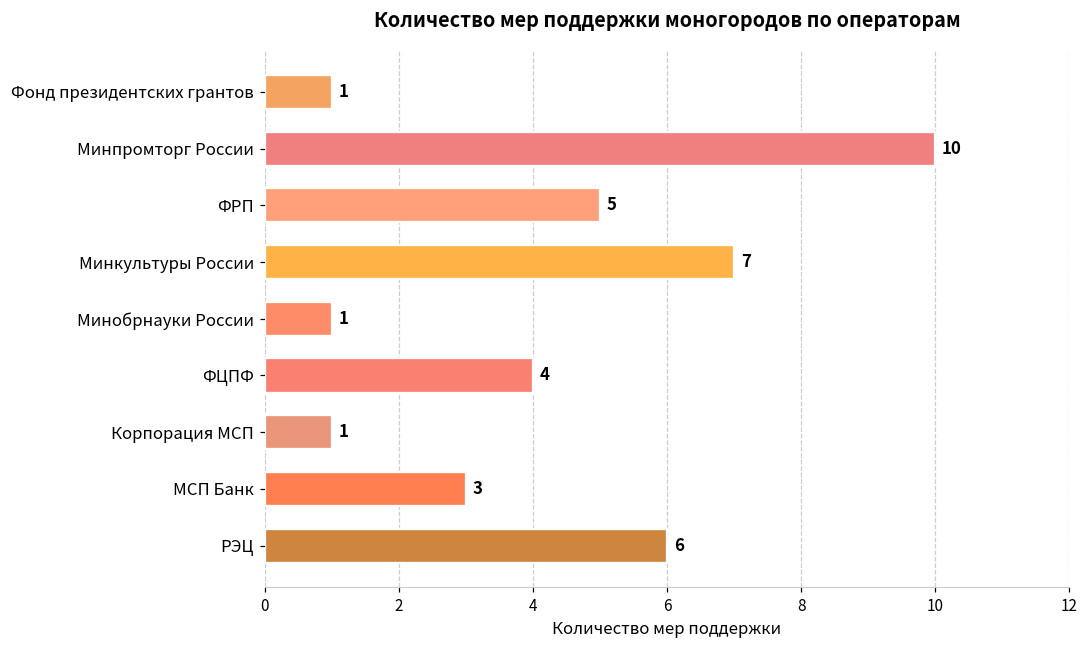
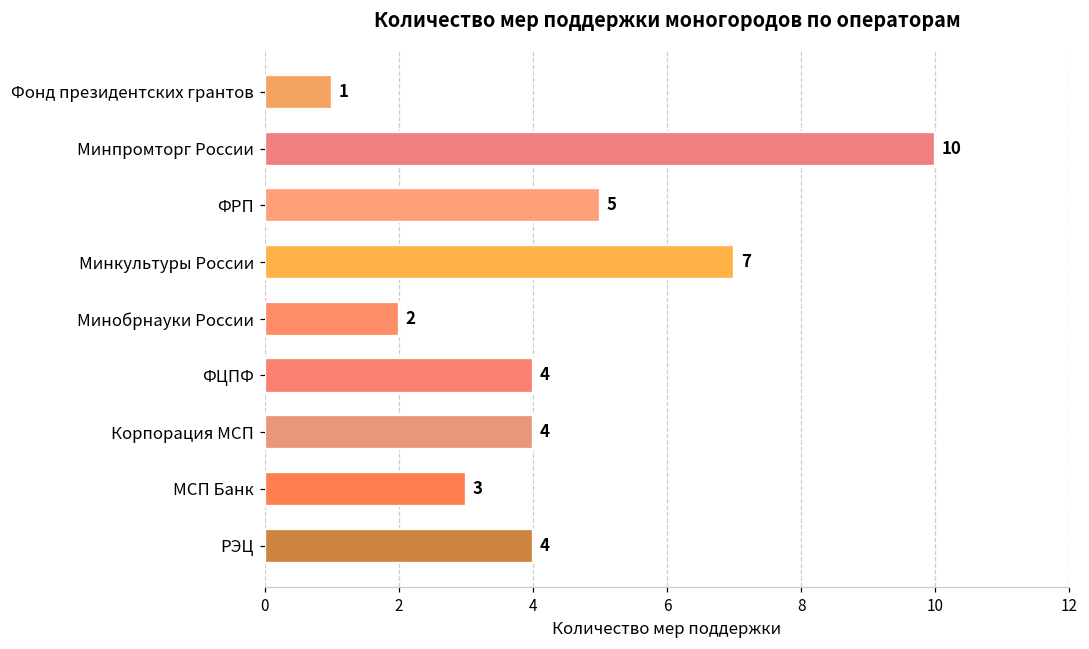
  {
    "Фонд президентских грантов": 1,
    "Минпромторг России": 10,
    "ФРП": 5,
    "Минкультуры России": 7,
-   "Минобрнауки России": 1,
+   "Минобрнауки России": 2,
    "ФЦПФ": 4,
-   "Корпорация МСП": 1,
+   "Корпорация МСП": 4,
    "МСП Банк": 3,
-   "РЭЦ": 6
+   "РЭЦ": 4
  }
